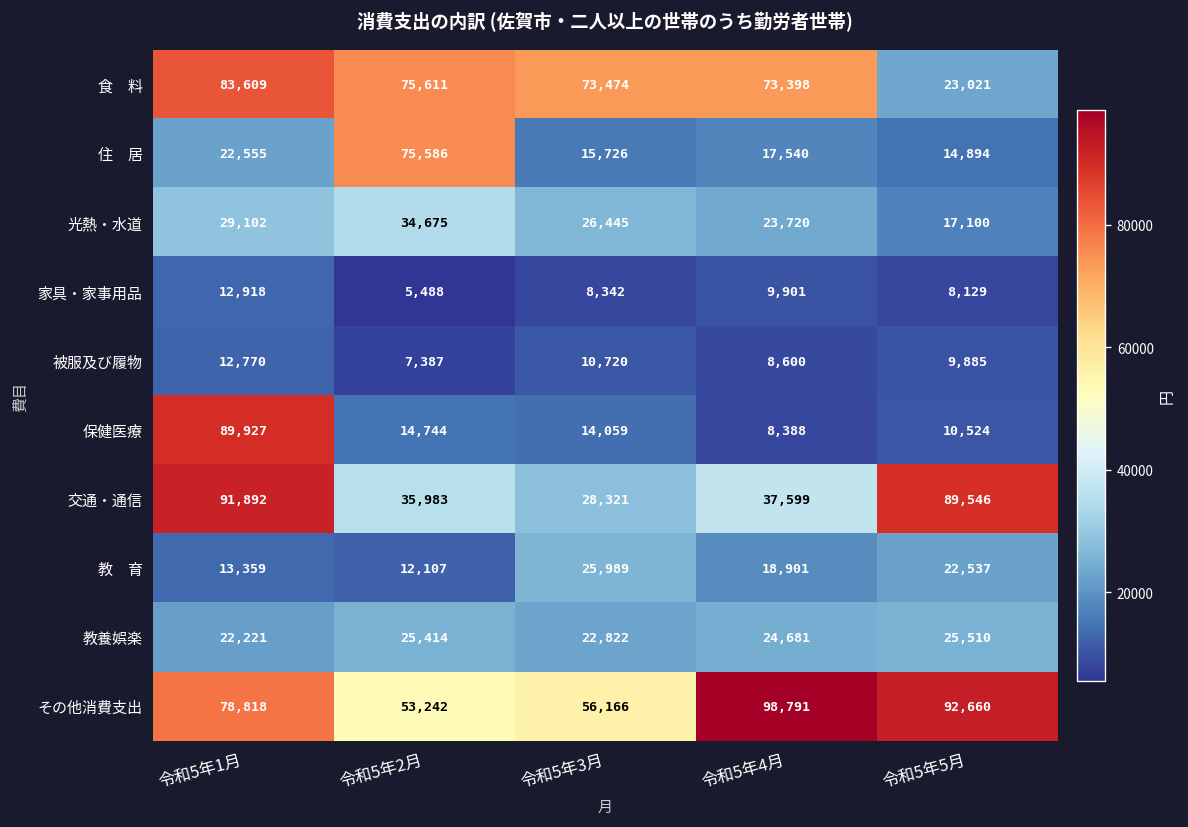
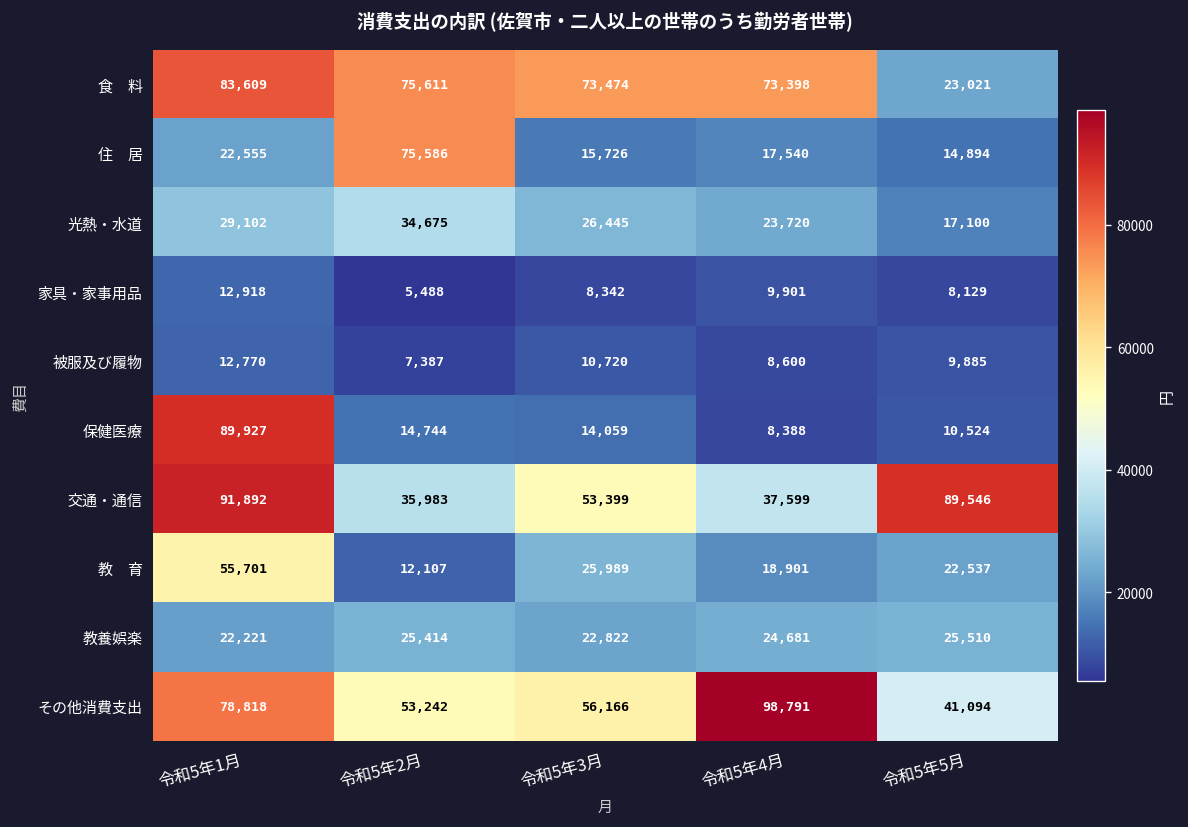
  {
    "食 料": {
      "令和5年1月": "83,609",
      "令和5年2月": "75,611",
      "令和5年3月": "73,474",
      "令和5年4月": "73,398",
      "令和5年5月": "23,021"
    },
    "住 居": {
      "令和5年1月": "22,555",
      "令和5年2月": "75,586",
      "令和5年3月": "15,726",
      "令和5年4月": "17,540",
      "令和5年5月": "14,894"
    },
    "光熱・水道": {
      "令和5年1月": "29,102",
      "令和5年2月": "34,675",
      "令和5年3月": "26,445",
      "令和5年4月": "23,720",
      "令和5年5月": "17,100"
    },
    "家具・家事用品": {
      "令和5年1月": "12,918",
      "令和5年2月": "5,488",
      "令和5年3月": "8,342",
      "令和5年4月": "9,901",
      "令和5年5月": "8,129"
    },
    "被服及び履物": {
      "令和5年1月": "12,770",
      "令和5年2月": "7,387",
      "令和5年3月": "10,720",
      "令和5年4月": "8,600",
      "令和5年5月": "9,885"
    },
    "保健医療": {
      "令和5年1月": "89,927",
      "令和5年2月": "14,744",
      "令和5年3月": "14,059",
      "令和5年4月": "8,388",
      "令和5年5月": "10,524"
    },
    "交通・通信": {
      "令和5年1月": "91,892",
      "令和5年2月": "35,983",
-     "令和5年3月": "28,321",
+     "令和5年3月": "53,399",
      "令和5年4月": "37,599",
      "令和5年5月": "89,546"
    },
    "教 育": {
-     "令和5年1月": "13,359",
+     "令和5年1月": "55,701",
      "令和5年2月": "12,107",
      "令和5年3月": "25,989",
      "令和5年4月": "18,901",
      "令和5年5月": "22,537"
    },
    "教養娯楽": {
      "令和5年1月": "22,221",
      "令和5年2月": "25,414",
      "令和5年3月": "22,822",
      "令和5年4月": "24,681",
      "令和5年5月": "25,510"
    },
    "その他消費支出": {
      "令和5年1月": "78,818",
      "令和5年2月": "53,242",
      "令和5年3月": "56,166",
      "令和5年4月": "98,791",
-     "令和5年5月": "92,660"
+     "令和5年5月": "41,094"
    }
  }
